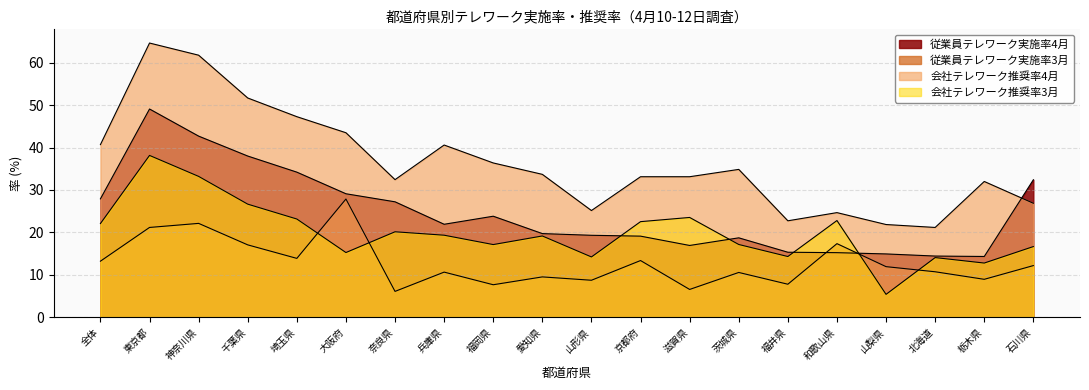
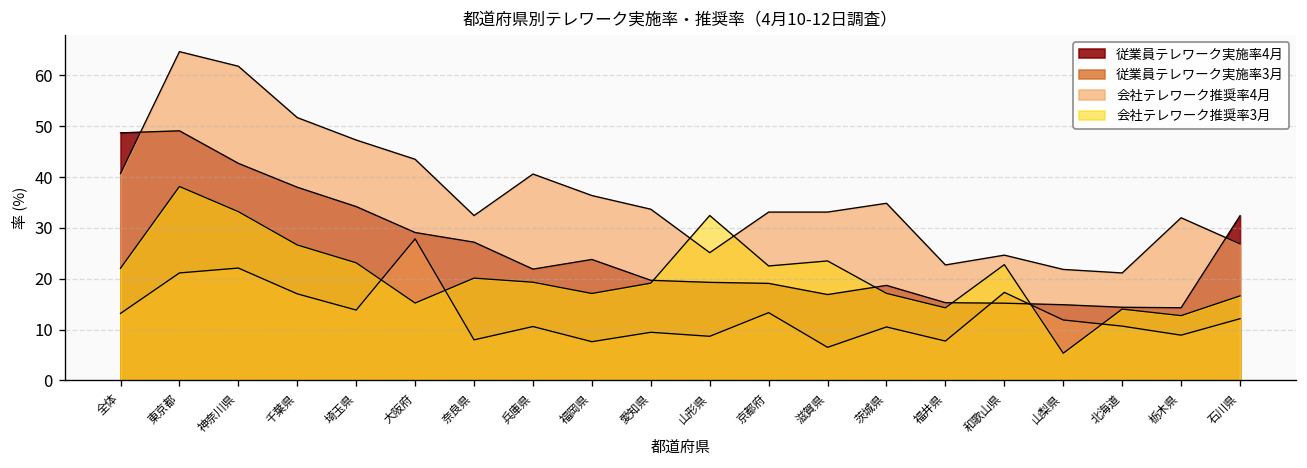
  {
    "従業員テレワーク実施率4月": {
-     "全体": 28,
+     "全体": 49,
      "東京都": 49,
      "神奈川県": 43,
      "千葉県": 38,
      "埼玉県": 34,
      "大阪府": 29,
      "奈良県": 27,
      "兵庫県": 22,
      "福岡県": 24,
      "山形県": 19,
      "京都府": 19,
      "滋賀県": 17,
      "茨城県": 19,
      "福井県": 15,
      "和歌山県": 15,
      "山梨県": 15,
      "栃木県": 14,
      "石川県": 32
    },
    "従業員テレワーク実施率3月": {
      "全体": 13,
      "東京都": 21,
      "神奈川県": 22,
      "千葉県": 17,
      "埼玉県": 14,
      "大阪府": 28,
-     "奈良県": 6,
+     "奈良県": 8,
      "兵庫県": 11,
      "福岡県": 8,
      "愛知県": 9,
      "山形県": 9,
      "京都府": 13,
      "滋賀県": 7,
      "茨城県": 11,
      "福井県": 8,
      "和歌山県": 17,
      "山梨県": 12,
      "北海道": 11,
      "栃木県": 9,
      "石川県": 12
    },
    "会社テレワーク推奨率4月": {
      "全体": 41,
      "東京都": 65,
      "神奈川県": 62,
      "千葉県": 52,
      "埼玉県": 47,
      "大阪府": 44,
      "奈良県": 32,
      "兵庫県": 41,
      "福岡県": 36,
      "愛知県": 34,
      "山形県": 25,
      "京都府": 33,
      "滋賀県": 33,
      "茨城県": 35,
      "福井県": 23,
      "和歌山県": 25,
      "山梨県": 22,
      "北海道": 21,
      "栃木県": 32,
      "石川県": 27
    },
    "会社テレワーク推奨率3月": {
      "全体": 22,
      "東京都": 38,
      "神奈川県": 33,
      "千葉県": 27,
      "埼玉県": 23,
      "大阪府": 15,
      "奈良県": 20,
      "兵庫県": 19,
      "福岡県": 17,
-     "山形県": 14,
+     "山形県": 32,
      "京都府": 23,
      "滋賀県": 24,
      "茨城県": 17,
      "福井県": 14,
      "和歌山県": 23,
      "山梨県": 5,
      "栃木県": 13,
      "石川県": 17
    }
  }
